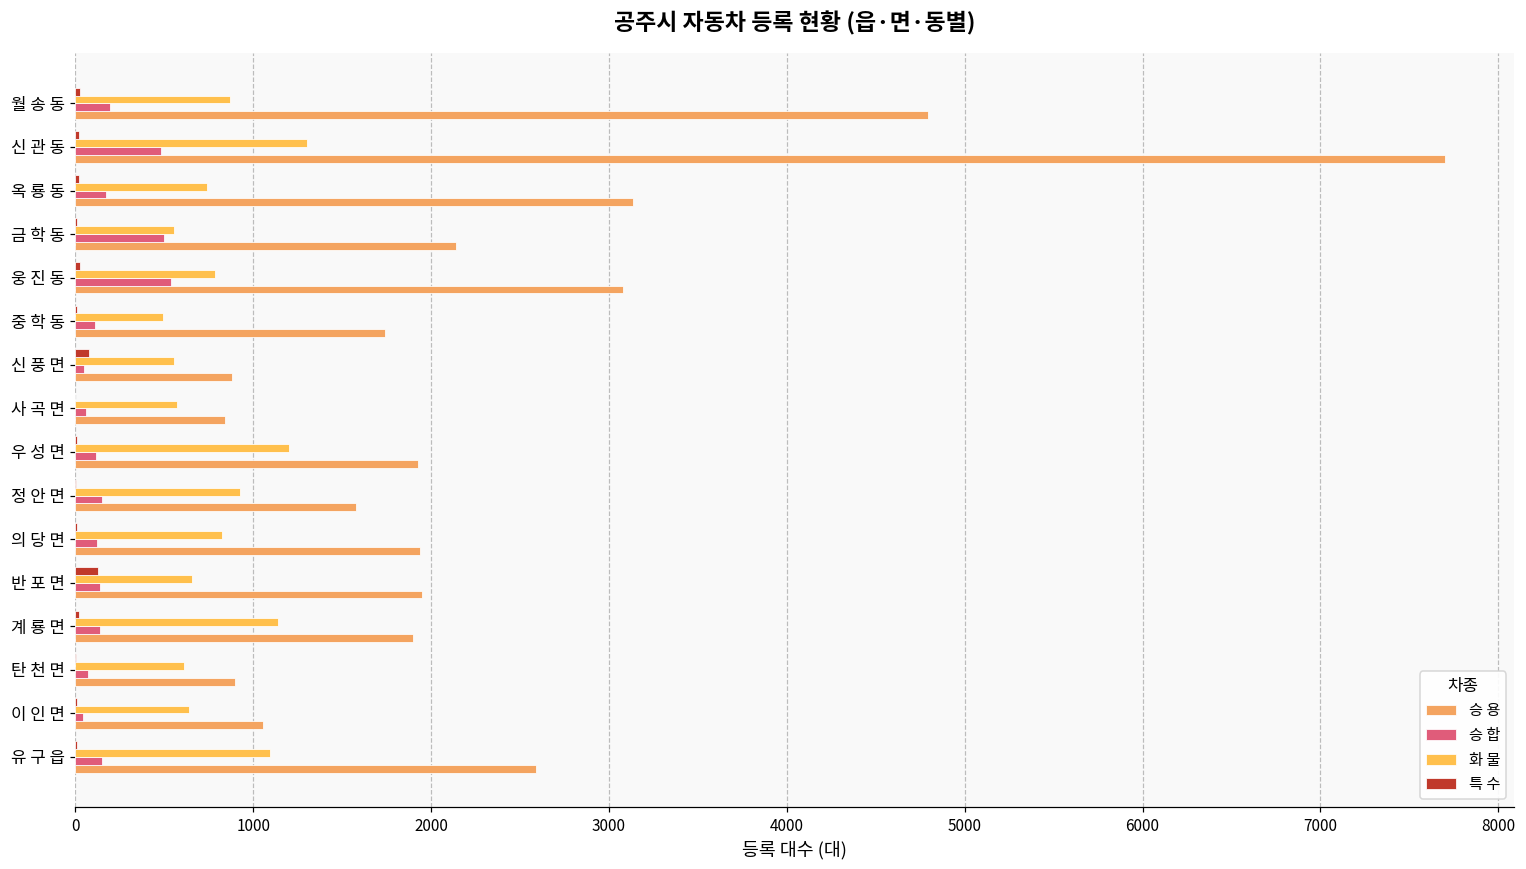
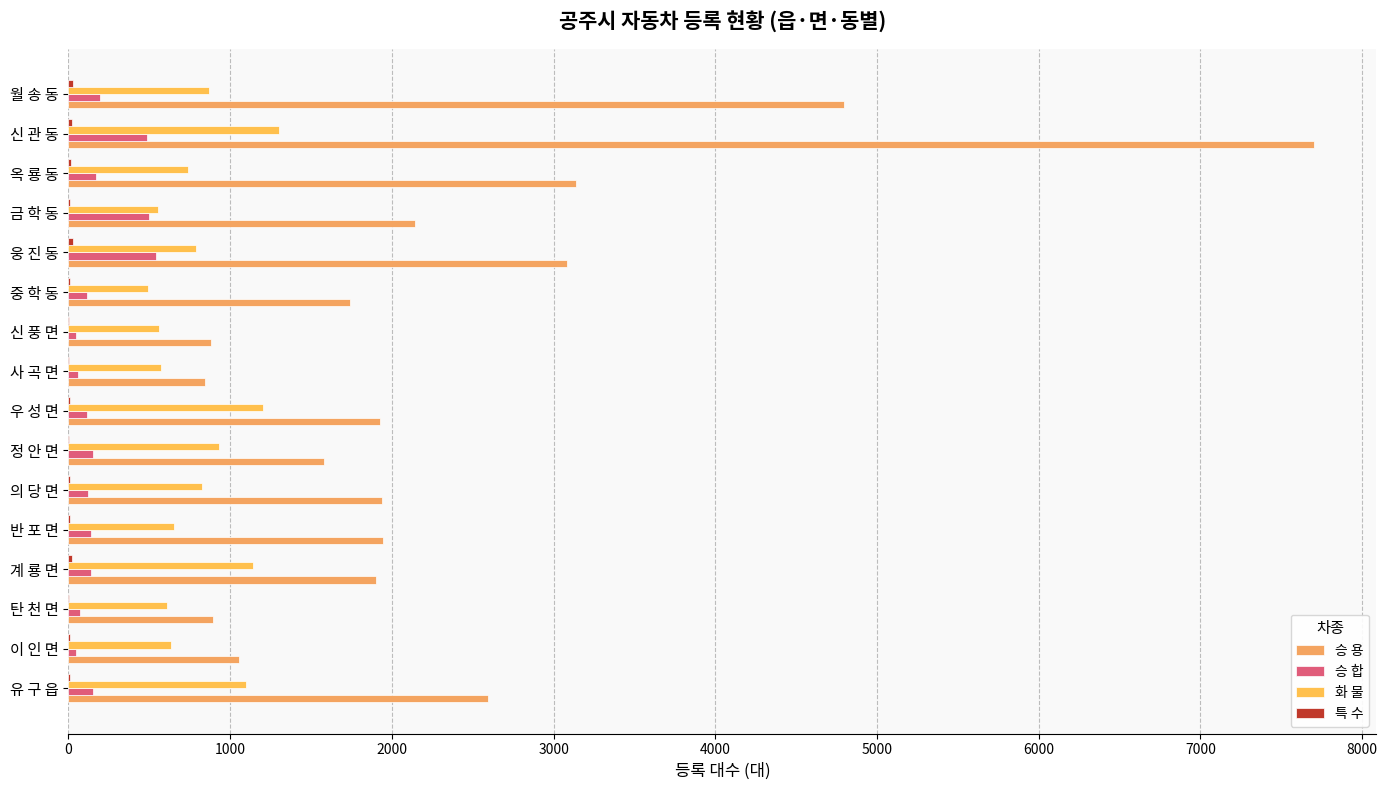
  {
    "승 합": {
      "월 송 동": 200,
      "신 관 동": 480,
      "옥 룡 동": 170,
      "금 학 동": 500,
      "웅 진 동": 540,
      "중 학 동": 110,
      "신 풍 면": 50,
      "사 곡 면": 60,
      "우 성 면": 120,
      "정 안 면": 150,
      "의 당 면": 120,
      "반 포 면": 140,
      "계 룡 면": 140,
      "탄 천 면": 70,
      "이 인 면": 50,
      "유 구 읍": 150
    },
    "특 수": {
      "월 송 동": 30,
      "신 관 동": 20,
      "옥 룡 동": 20,
      "웅 진 동": 30,
-     "신 풍 면": 80,
-     "반 포 면": 130,
+     "신 풍 면": 0,
+     "반 포 면": 10,
      "계 룡 면": 20
    }
  }
